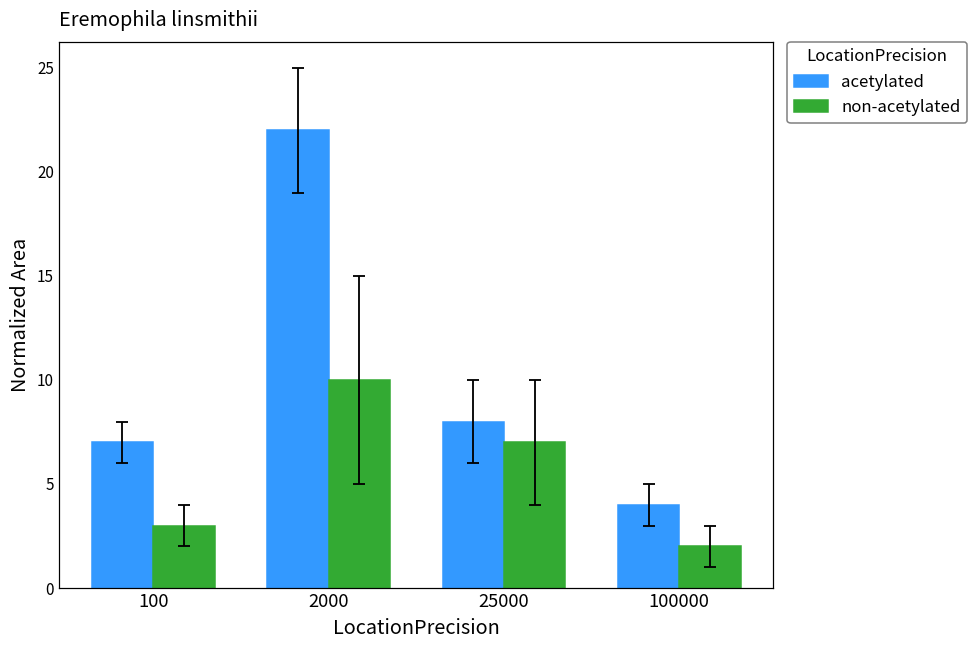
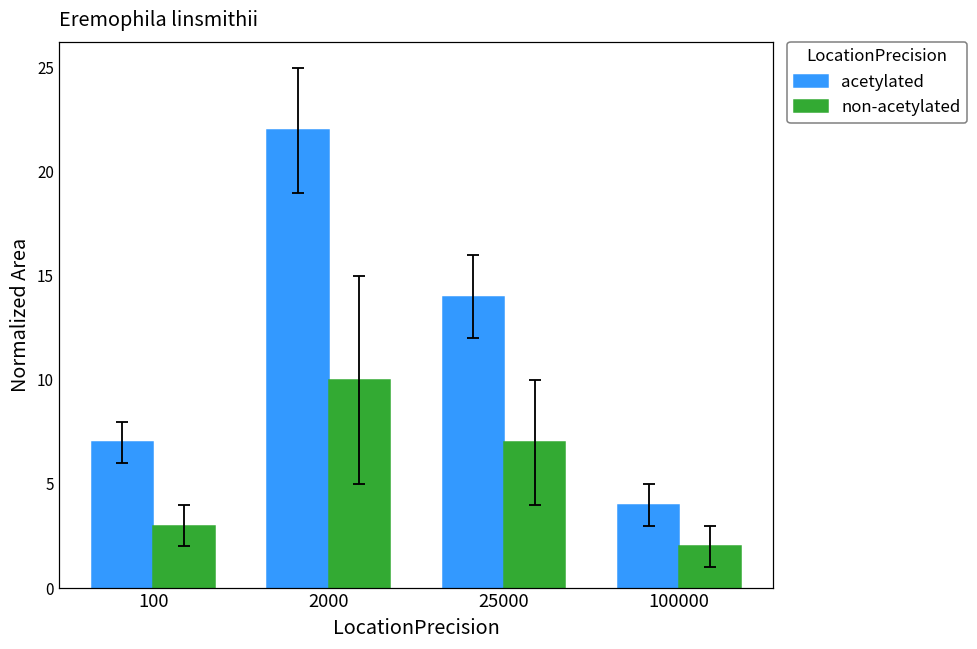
  {
    "acetylated": {
      "100": 7,
      "2000": 22,
-     "25000": 8,
+     "25000": 14,
      "100000": 4
    },
    "non-acetylated": {
      "100": 3,
      "2000": 10,
      "25000": 7,
      "100000": 2
    }
  }
